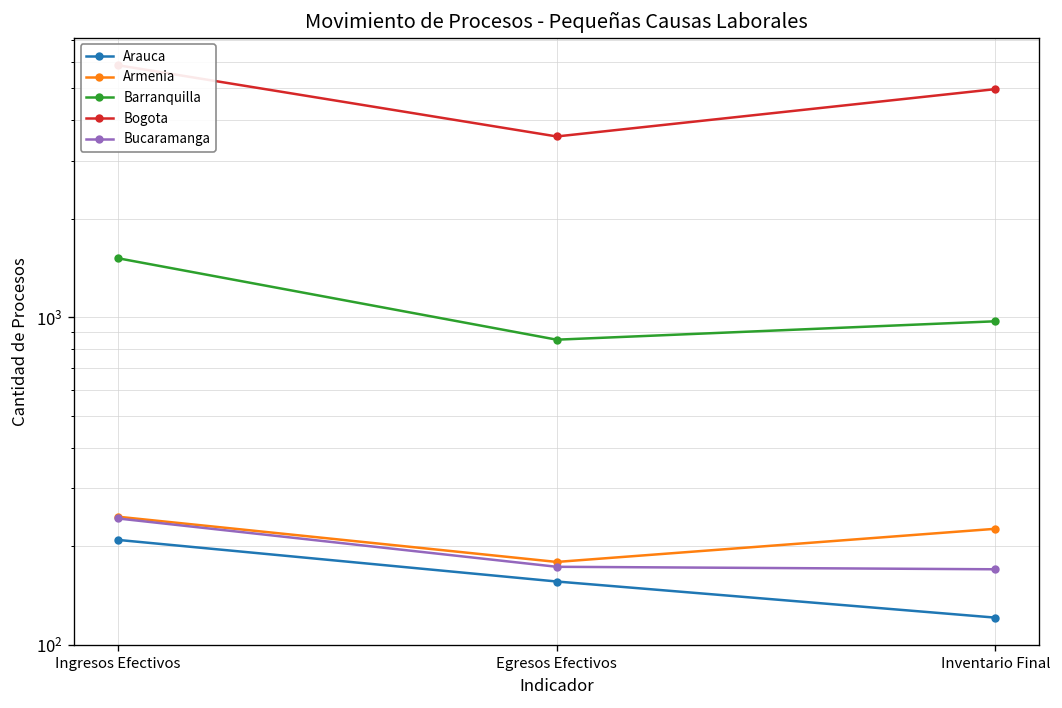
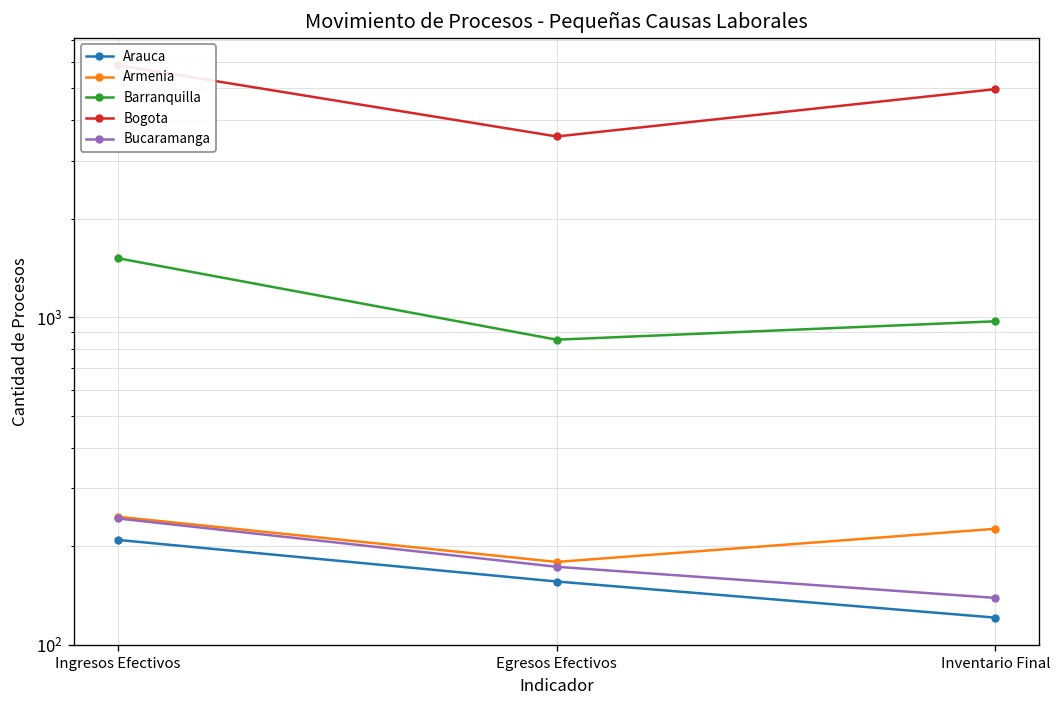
  {
    "Arauca": {
      "Ingresos Efectivos": 210,
      "Egresos Efectivos": 160,
      "Inventario Final": 120
    },
    "Armenia": {
      "Egresos Efectivos": 180,
      "Inventario Final": 230
    },
    "Barranquilla": {
      "Ingresos Efectivos": 1500,
      "Egresos Efectivos": 850,
      "Inventario Final": 970
    },
    "Bogota": {
      "Egresos Efectivos": 3600,
      "Inventario Final": 5000
    },
    "Bucaramanga": {
      "Egresos Efectivos": 170,
-     "Inventario Final": 170
+     "Inventario Final": 140
    }
  }
